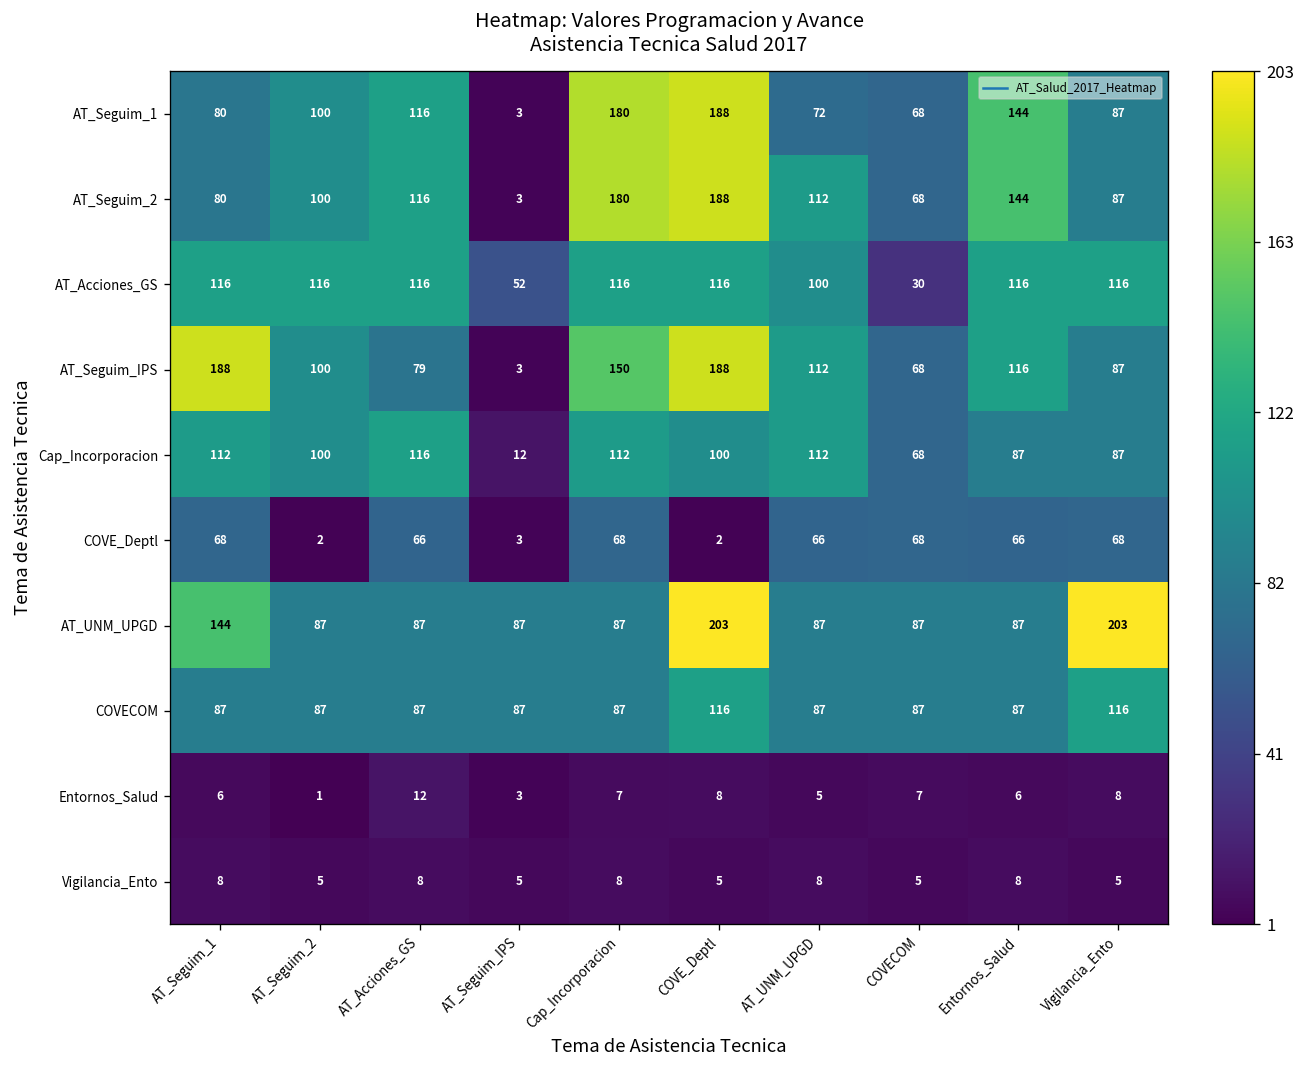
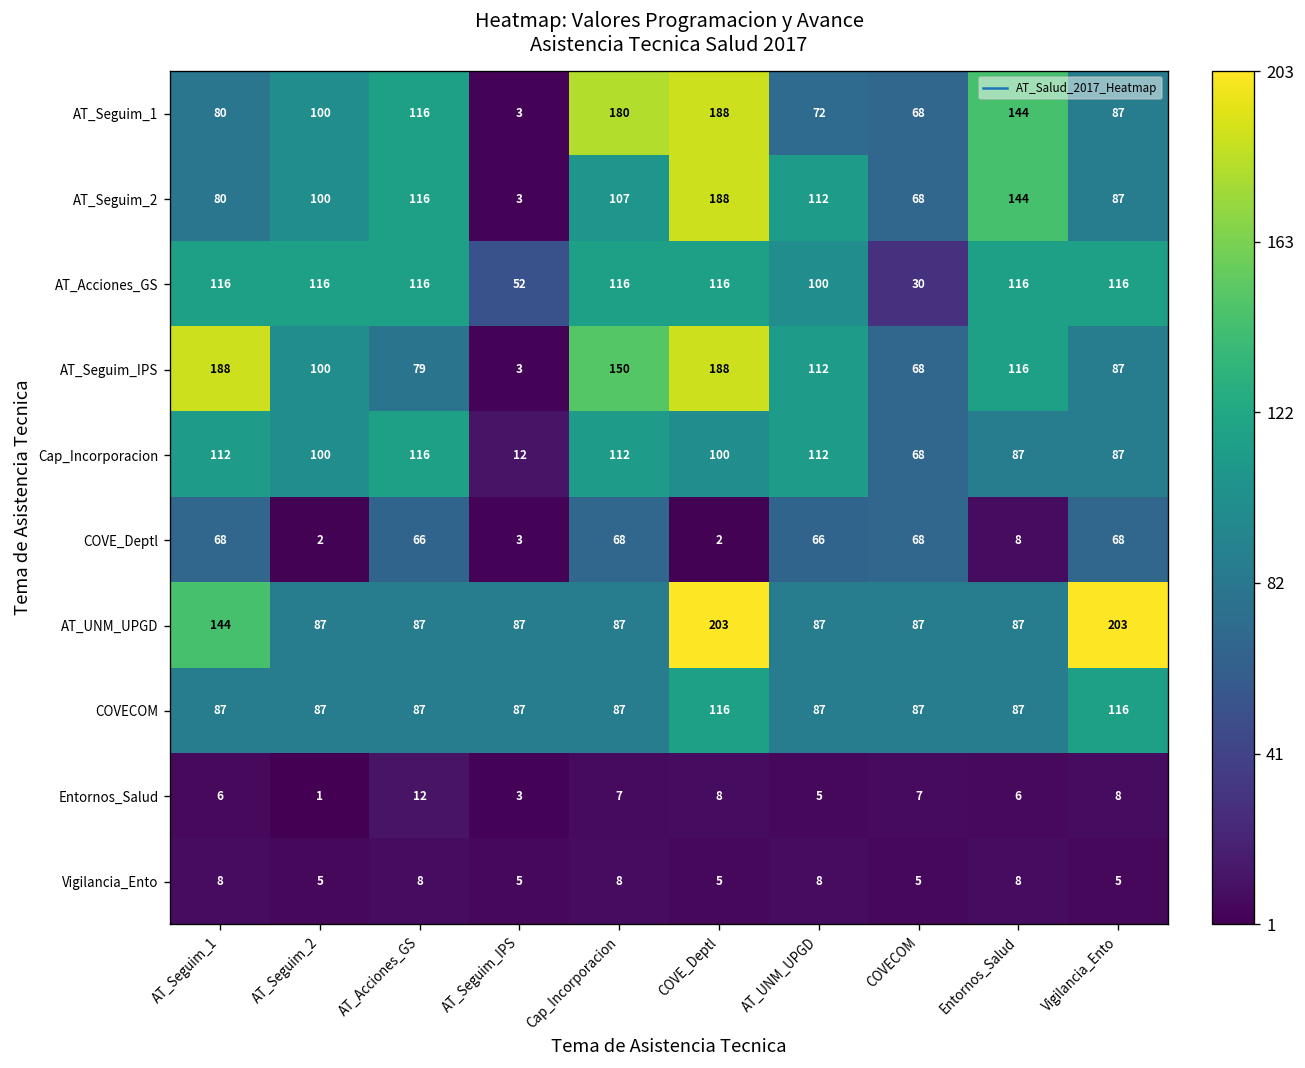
  {
    "AT_Seguim_1": {
      "AT_Seguim_1": 80,
      "AT_Seguim_2": 100,
      "AT_Acciones_GS": 116,
      "AT_Seguim_IPS": 3,
      "Cap_Incorporacion": 180,
      "COVE_Deptl": 188,
      "AT_UNM_UPGD": 72,
      "COVECOM": 68,
      "Entornos_Salud": 144,
      "Vigilancia_Ento": 87
    },
    "AT_Seguim_2": {
      "AT_Seguim_1": 80,
      "AT_Seguim_2": 100,
      "AT_Acciones_GS": 116,
      "AT_Seguim_IPS": 3,
-     "Cap_Incorporacion": 180,
+     "Cap_Incorporacion": 107,
      "COVE_Deptl": 188,
      "AT_UNM_UPGD": 112,
      "COVECOM": 68,
      "Entornos_Salud": 144,
      "Vigilancia_Ento": 87
    },
    "AT_Acciones_GS": {
      "AT_Seguim_1": 116,
      "AT_Seguim_2": 116,
      "AT_Acciones_GS": 116,
      "AT_Seguim_IPS": 52,
      "Cap_Incorporacion": 116,
      "COVE_Deptl": 116,
      "AT_UNM_UPGD": 100,
      "COVECOM": 30,
      "Entornos_Salud": 116,
      "Vigilancia_Ento": 116
    },
    "AT_Seguim_IPS": {
      "AT_Seguim_1": 188,
      "AT_Seguim_2": 100,
      "AT_Acciones_GS": 79,
      "AT_Seguim_IPS": 3,
      "Cap_Incorporacion": 150,
      "COVE_Deptl": 188,
      "AT_UNM_UPGD": 112,
      "COVECOM": 68,
      "Entornos_Salud": 116,
      "Vigilancia_Ento": 87
    },
    "Cap_Incorporacion": {
      "AT_Seguim_1": 112,
      "AT_Seguim_2": 100,
      "AT_Acciones_GS": 116,
      "AT_Seguim_IPS": 12,
      "Cap_Incorporacion": 112,
      "COVE_Deptl": 100,
      "AT_UNM_UPGD": 112,
      "COVECOM": 68,
      "Entornos_Salud": 87,
      "Vigilancia_Ento": 87
    },
    "COVE_Deptl": {
      "AT_Seguim_1": 68,
      "AT_Seguim_2": 2,
      "AT_Acciones_GS": 66,
      "AT_Seguim_IPS": 3,
      "Cap_Incorporacion": 68,
      "COVE_Deptl": 2,
      "AT_UNM_UPGD": 66,
      "COVECOM": 68,
-     "Entornos_Salud": 66,
+     "Entornos_Salud": 8,
      "Vigilancia_Ento": 68
    },
    "AT_UNM_UPGD": {
      "AT_Seguim_1": 144,
      "AT_Seguim_2": 87,
      "AT_Acciones_GS": 87,
      "AT_Seguim_IPS": 87,
      "Cap_Incorporacion": 87,
      "COVE_Deptl": 203,
      "AT_UNM_UPGD": 87,
      "COVECOM": 87,
      "Entornos_Salud": 87,
      "Vigilancia_Ento": 203
    },
    "COVECOM": {
      "AT_Seguim_1": 87,
      "AT_Seguim_2": 87,
      "AT_Acciones_GS": 87,
      "AT_Seguim_IPS": 87,
      "Cap_Incorporacion": 87,
      "COVE_Deptl": 116,
      "AT_UNM_UPGD": 87,
      "COVECOM": 87,
      "Entornos_Salud": 87,
      "Vigilancia_Ento": 116
    },
    "Entornos_Salud": {
      "AT_Seguim_1": 6,
      "AT_Seguim_2": 1,
      "AT_Acciones_GS": 12,
      "AT_Seguim_IPS": 3,
      "Cap_Incorporacion": 7,
      "COVE_Deptl": 8,
      "AT_UNM_UPGD": 5,
      "COVECOM": 7,
      "Entornos_Salud": 6,
      "Vigilancia_Ento": 8
    },
    "Vigilancia_Ento": {
      "AT_Seguim_1": 8,
      "AT_Seguim_2": 5,
      "AT_Acciones_GS": 8,
      "AT_Seguim_IPS": 5,
      "Cap_Incorporacion": 8,
      "COVE_Deptl": 5,
      "AT_UNM_UPGD": 8,
      "COVECOM": 5,
      "Entornos_Salud": 8,
      "Vigilancia_Ento": 5
    }
  }
